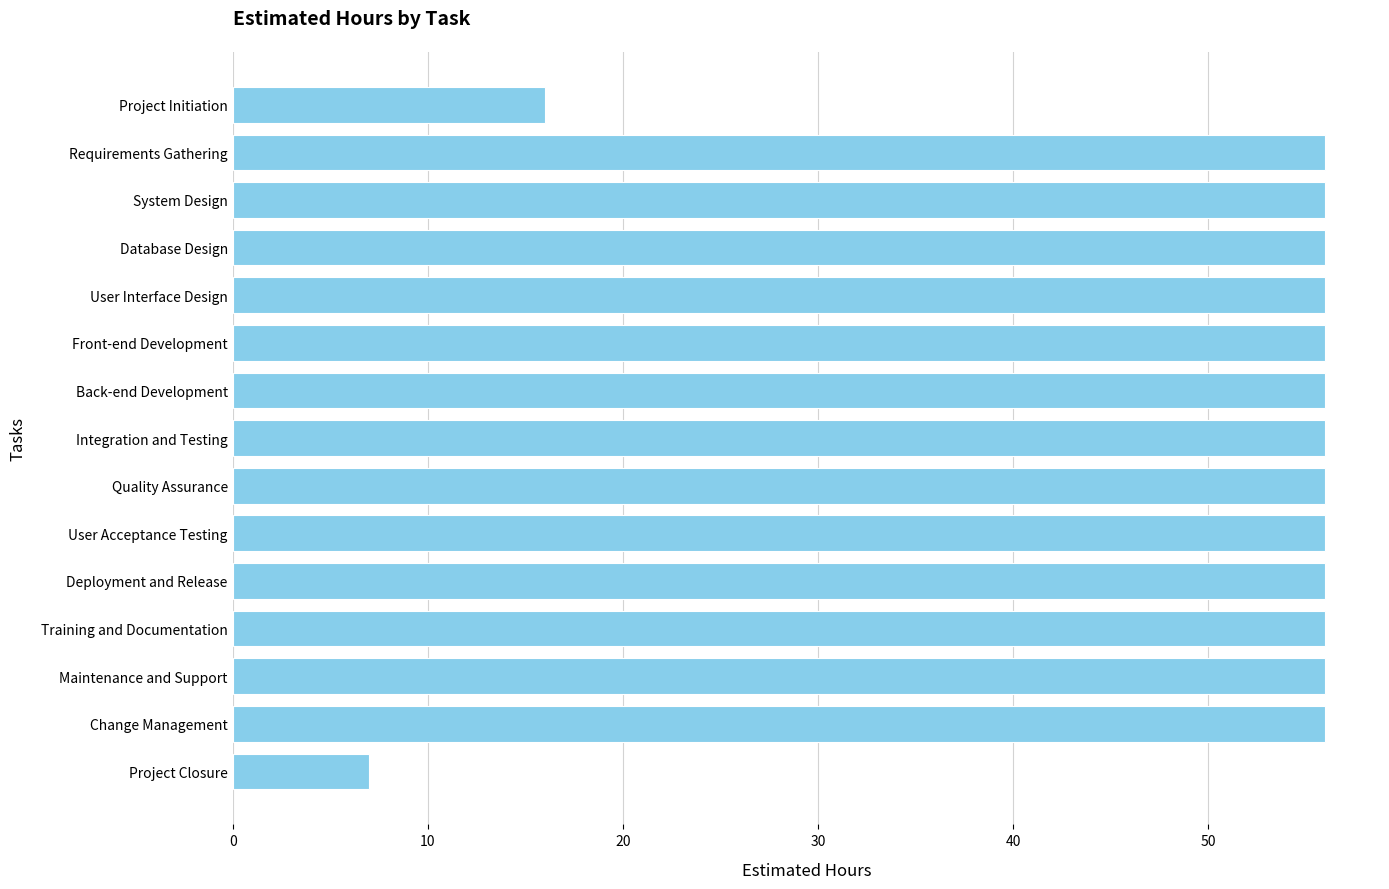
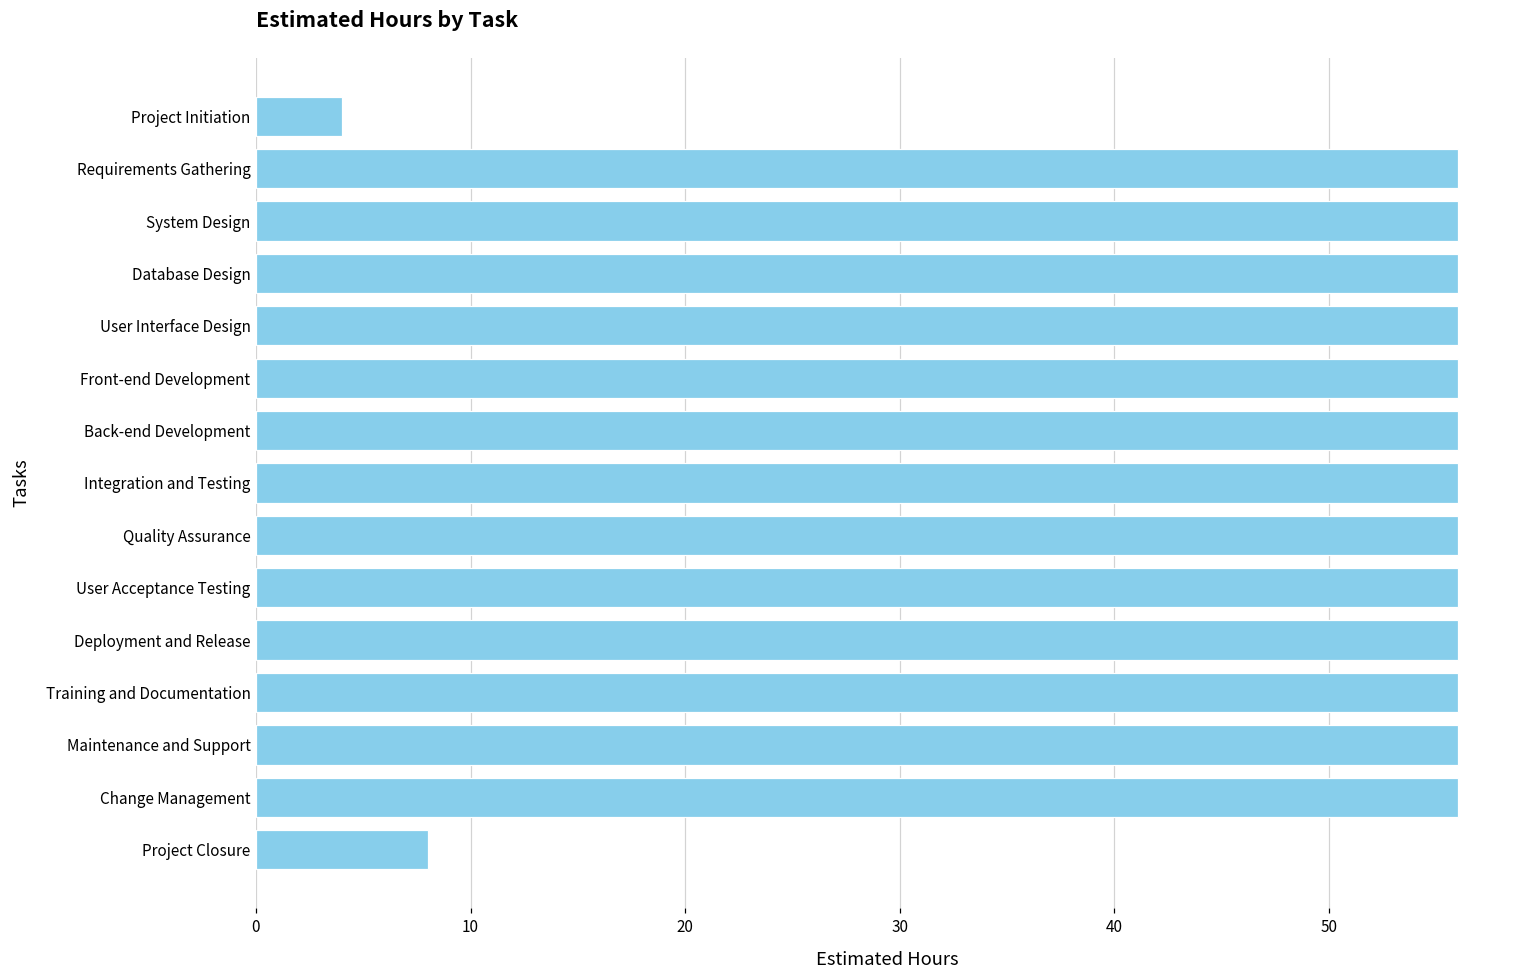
  {
-   "Project Initiation": 16,
+   "Project Initiation": 4,
    "Requirements Gathering": 56,
    "System Design": 56,
    "Database Design": 56,
    "User Interface Design": 56,
    "Front-end Development": 56,
    "Back-end Development": 56,
    "Integration and Testing": 56,
    "Quality Assurance": 56,
    "User Acceptance Testing": 56,
    "Deployment and Release": 56,
    "Training and Documentation": 56,
    "Maintenance and Support": 56,
    "Change Management": 56,
-   "Project Closure": 7
+   "Project Closure": 8
  }
